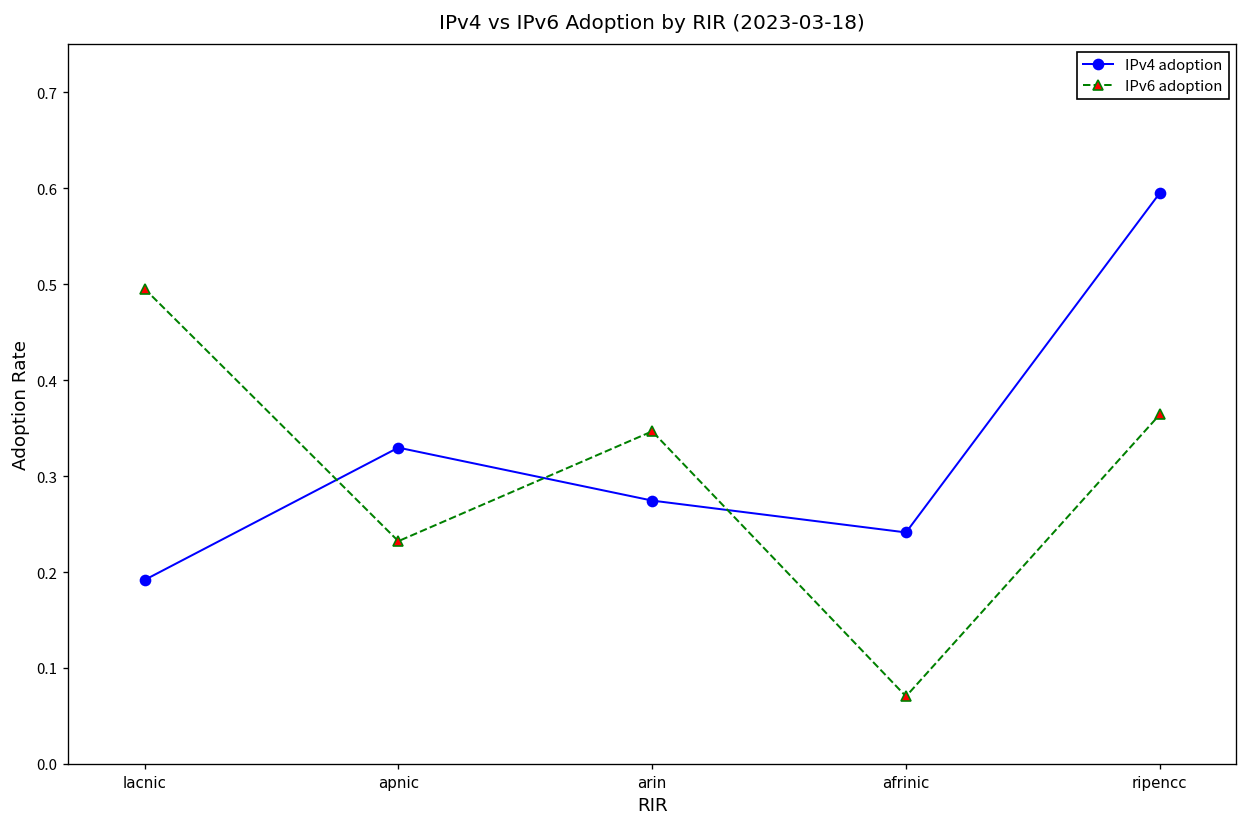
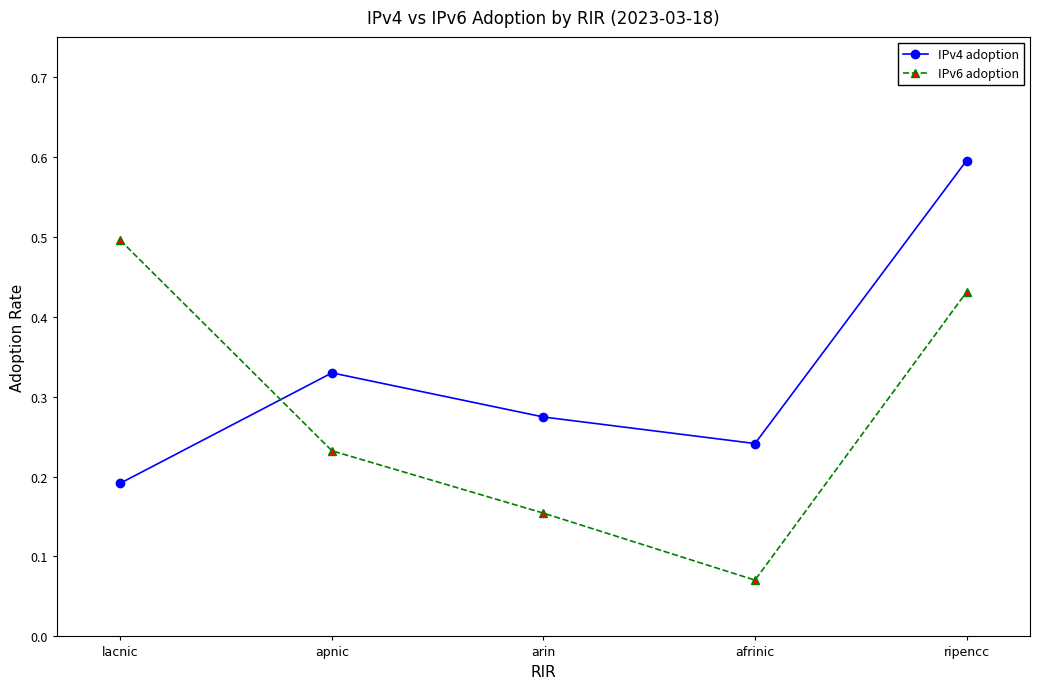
  {
    "IPv4 adoption": {
      "lacnic": 0.19,
      "apnic": 0.33,
      "arin": 0.27,
      "afrinic": 0.24,
      "ripencc": 0.60
    },
    "IPv6 adoption": {
      "lacnic": 0.50,
      "apnic": 0.23,
-     "arin": 0.35,
+     "arin": 0.15,
      "afrinic": 0.07,
-     "ripencc": 0.36
+     "ripencc": 0.43
    }
  }
